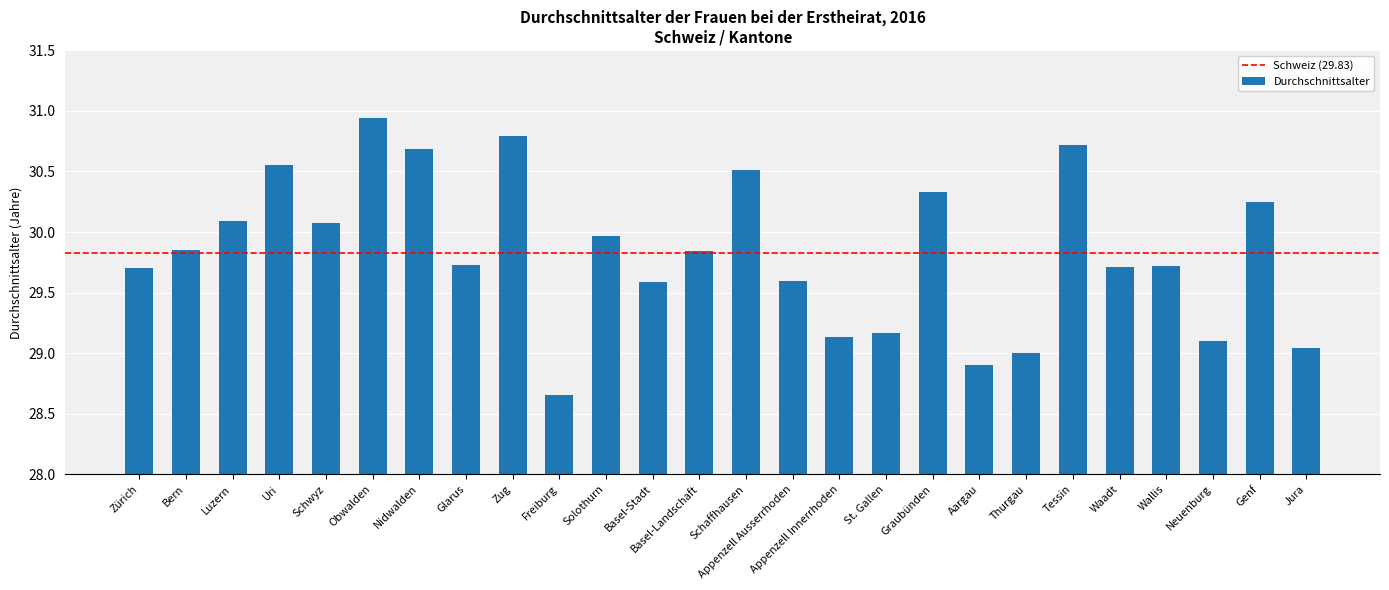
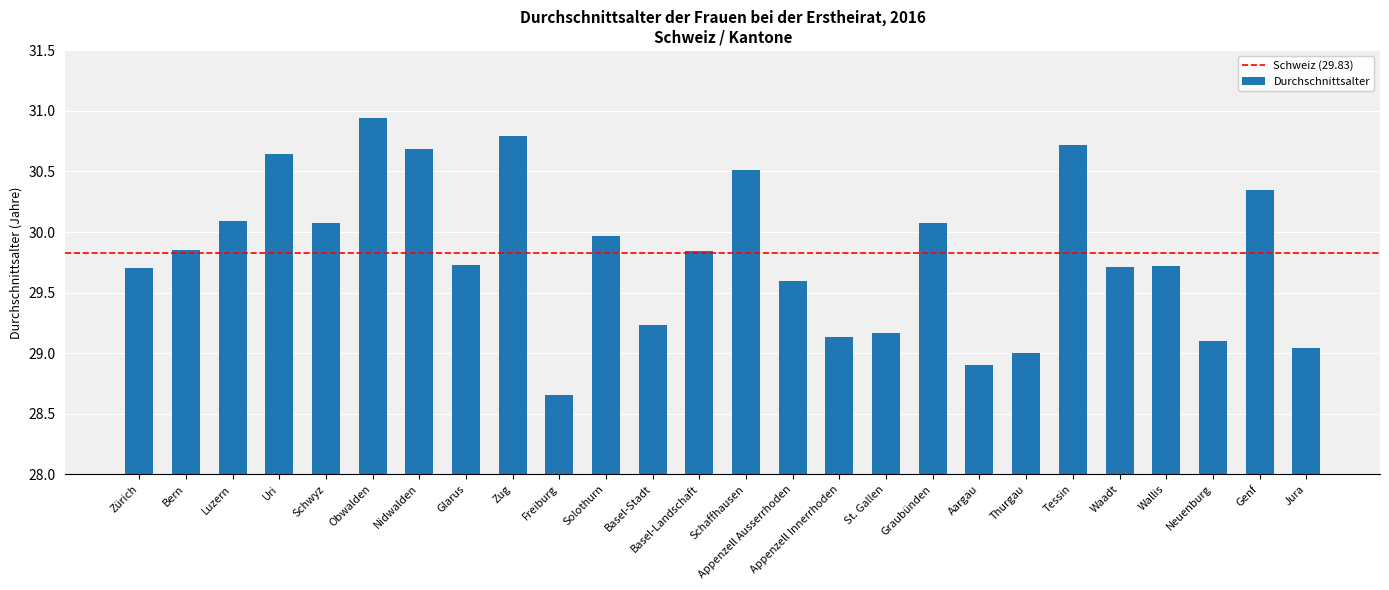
  {
    "Zürich": 29.70,
    "Bern": 29.85,
    "Luzern": 30.09,
-   "Uri": 30.55,
+   "Uri": 30.64,
    "Schwyz": 30.08,
    "Obwalden": 30.94,
    "Nidwalden": 30.69,
    "Glarus": 29.73,
    "Zug": 30.79,
    "Freiburg": 28.65,
    "Solothurn": 29.97,
-   "Basel-Stadt": 29.59,
+   "Basel-Stadt": 29.23,
    "Basel-Landschaft": 29.85,
    "Schaffhausen": 30.51,
    "Appenzell Ausserrhoden": 29.60,
    "Appenzell Innerrhoden": 29.13,
    "St. Gallen": 29.17,
-   "Graubünden": 30.33,
+   "Graubünden": 30.08,
    "Aargau": 28.90,
    "Thurgau": 29.00,
    "Tessin": 30.72,
    "Waadt": 29.71,
    "Wallis": 29.72,
    "Neuenburg": 29.10,
-   "Genf": 30.25,
+   "Genf": 30.35,
    "Jura": 29.04
  }
